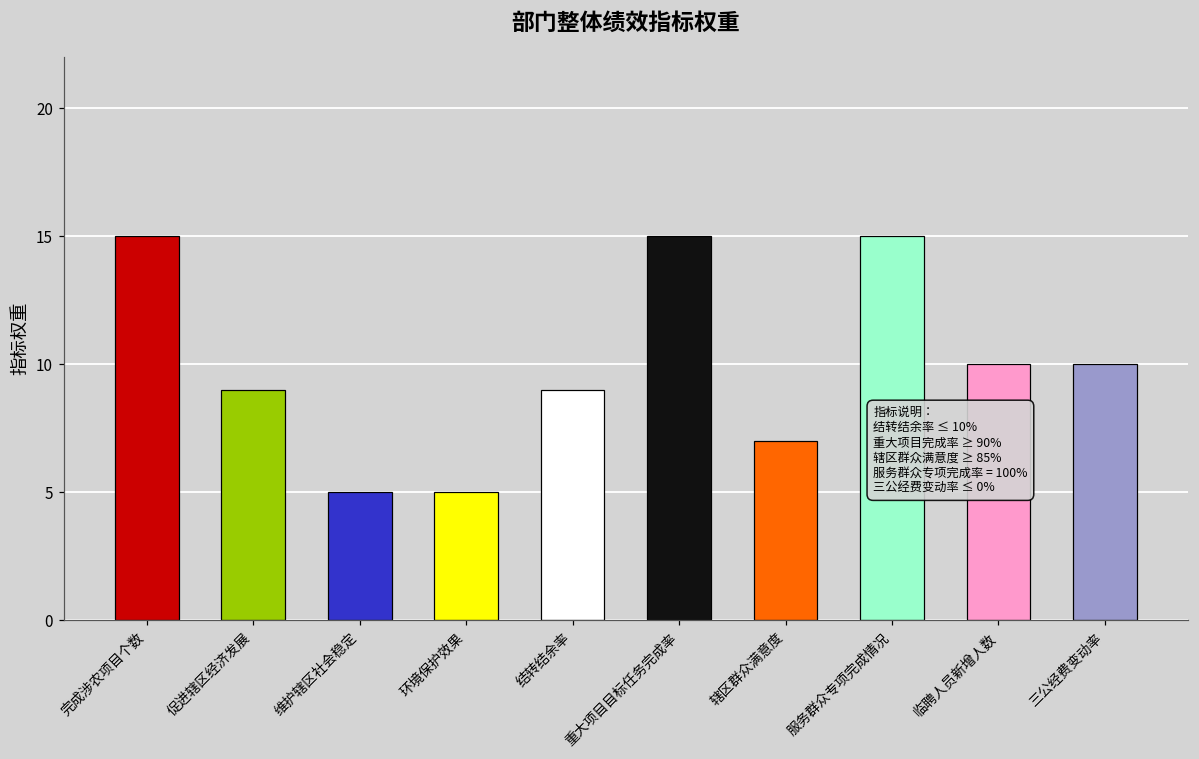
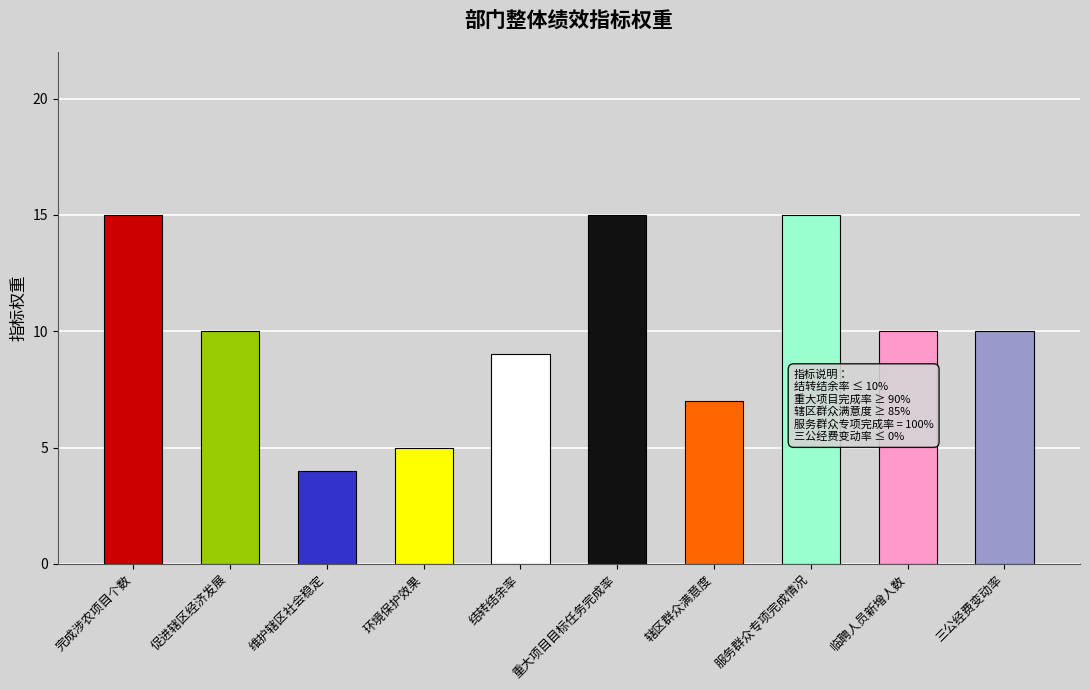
  {
    "完成涉农项目个数": 15,
-   "促进辖区经济发展": 9,
-   "维护辖区社会稳定": 5,
+   "促进辖区经济发展": 10,
+   "维护辖区社会稳定": 4,
    "环境保护效果": 5,
    "结转结余率": 9,
    "重大项目目标任务完成率": 15,
    "辖区群众满意度": 7,
    "服务群众专项完成情况": 15,
    "临聘人员新增人数": 10,
    "三公经费变动率": 10
  }
